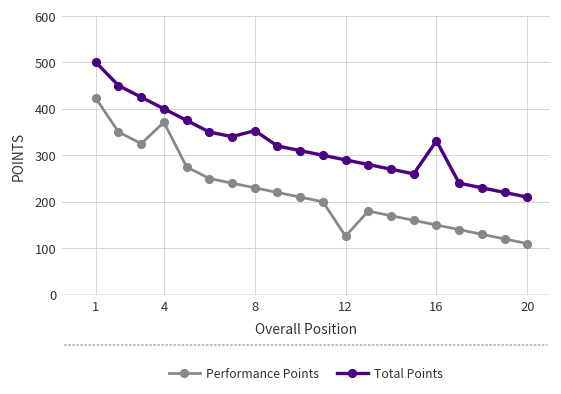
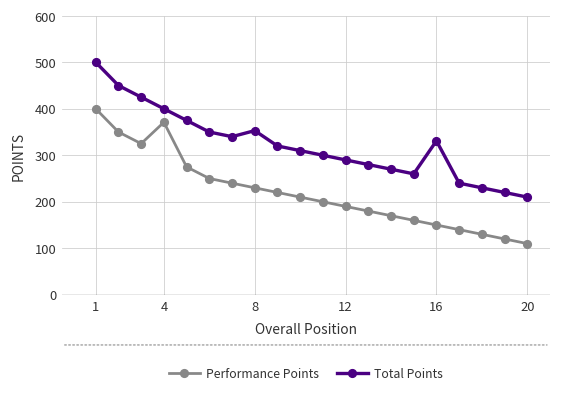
  {
    "Performance Points": {
-     "1": 420,
+     "1": 400,
      "4": 370,
      "8": 230,
-     "12": 130,
+     "12": 190,
      "16": 150,
      "20": 110
    },
    "Total Points": {
      "1": 500,
      "4": 400,
      "8": 350,
      "12": 290,
      "16": 330,
      "20": 210
    }
  }
